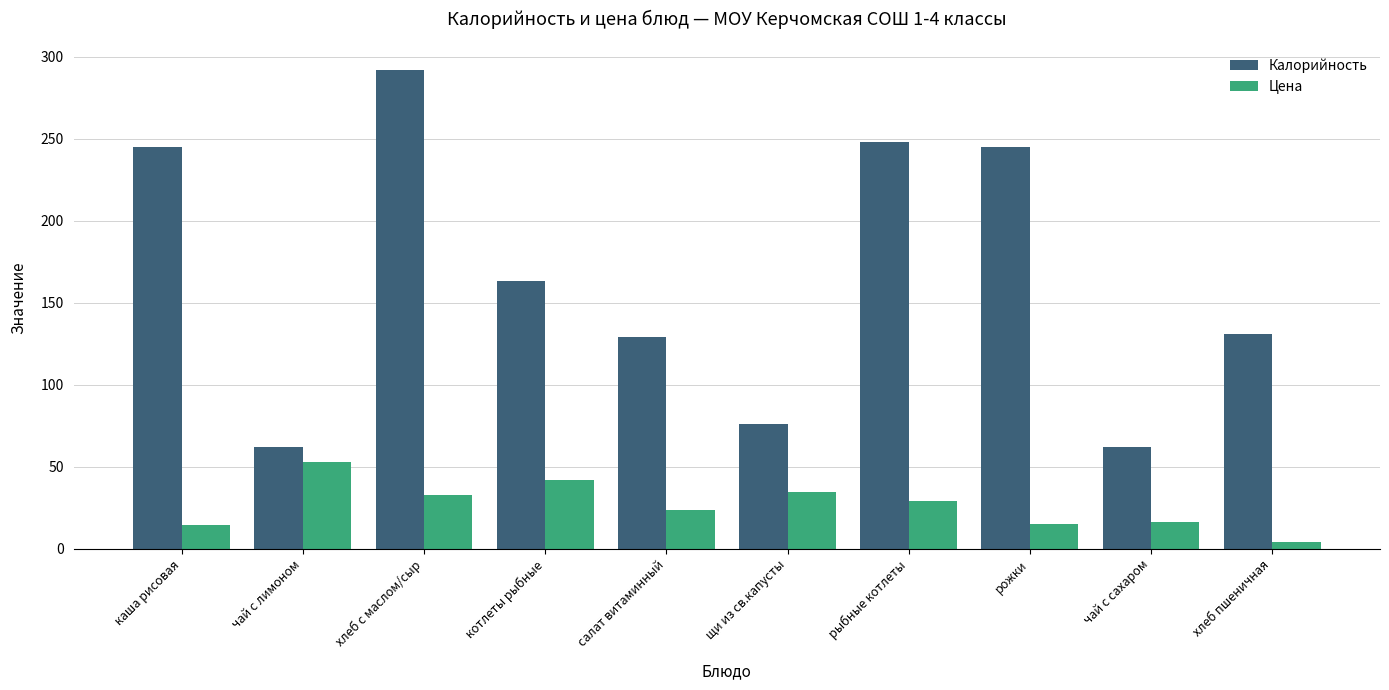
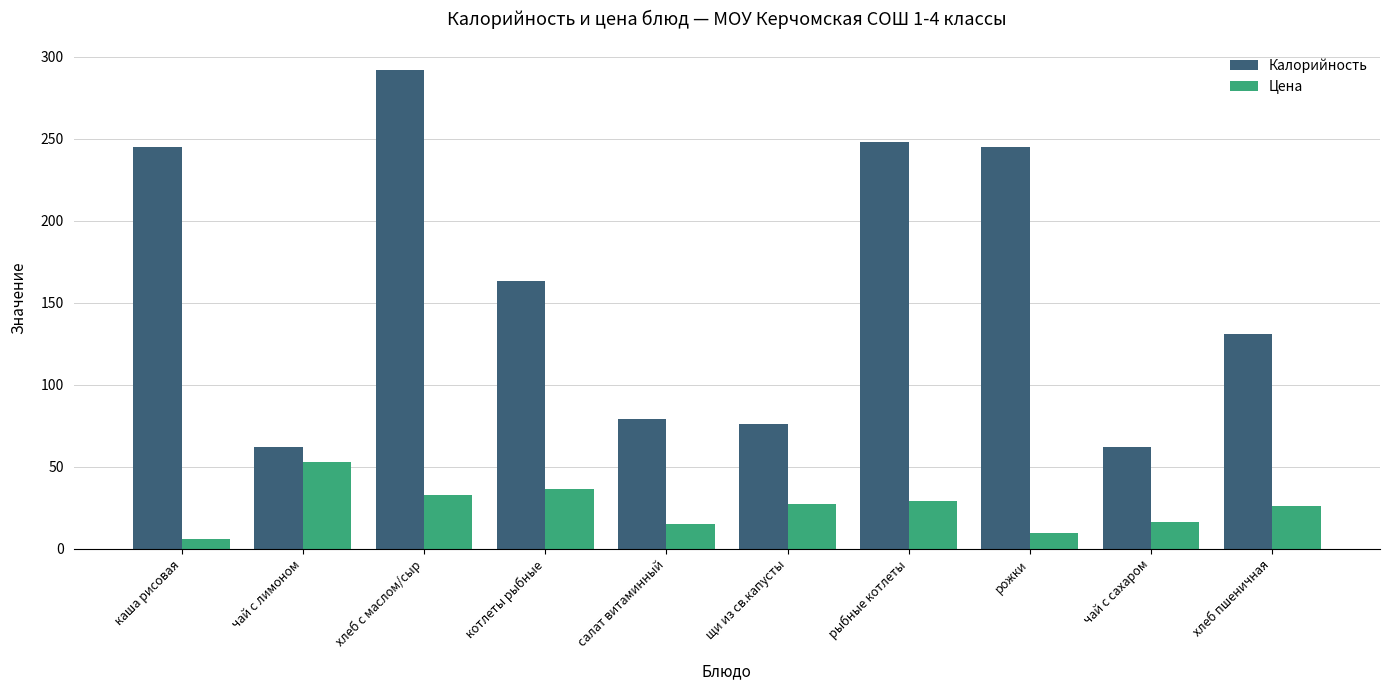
  {
    "Калорийность": {
      "каша рисовая": 245,
      "чай с лимоном": 62,
      "хлеб с маслом/сыр": 292,
      "котлеты рыбные": 163,
-     "салат витаминный": 129,
+     "салат витаминный": 79,
      "щи из св.капусты": 76,
      "рыбные котлеты": 248,
      "рожки": 245,
      "чай с сахаром": 62,
      "хлеб пшеничная": 131
    },
    "Цена": {
-     "каша рисовая": 15,
+     "каша рисовая": 6,
      "чай с лимоном": 53,
      "хлеб с маслом/сыр": 33,
-     "котлеты рыбные": 42,
-     "салат витаминный": 23,
-     "щи из св.капусты": 35,
+     "котлеты рыбные": 36,
+     "салат витаминный": 15,
+     "щи из св.капусты": 27,
      "рыбные котлеты": 29,
-     "рожки": 15,
+     "рожки": 10,
      "чай с сахаром": 16,
-     "хлеб пшеничная": 4
+     "хлеб пшеничная": 26
    }
  }
